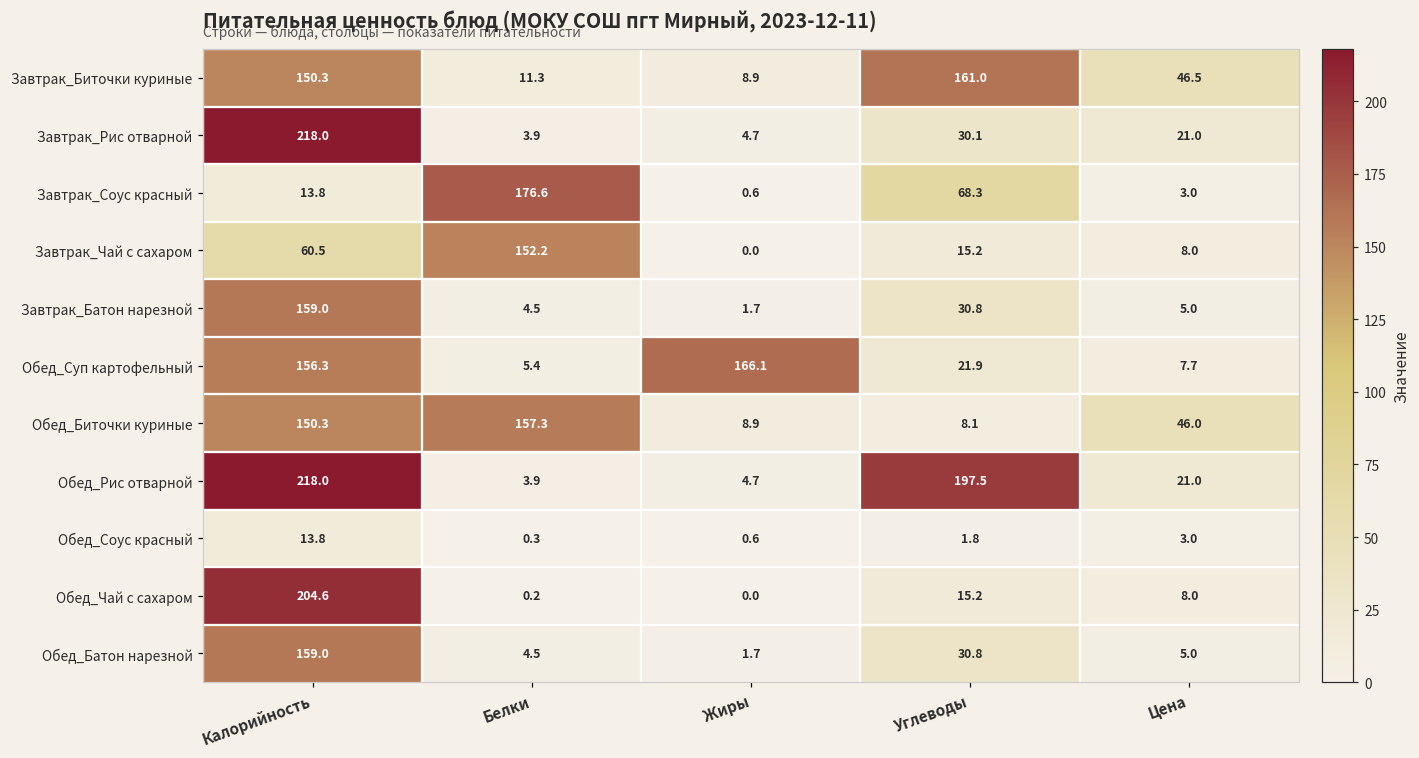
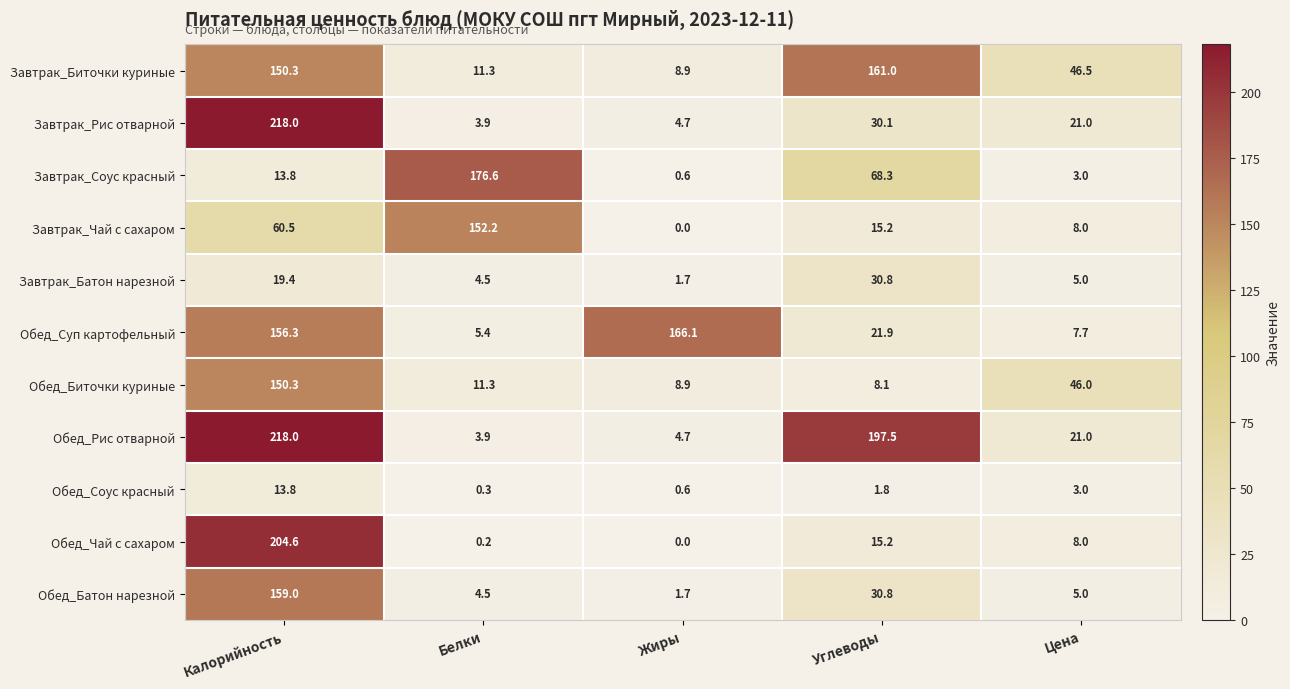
  {
    "Завтрак_Биточки куриные": {
      "Калорийность": 150.3,
      "Белки": 11.3,
      "Жиры": 8.9,
      "Углеводы": 161.0,
      "Цена": 46.5
    },
    "Завтрак_Рис отварной": {
      "Калорийность": 218.0,
      "Белки": 3.9,
      "Жиры": 4.7,
      "Углеводы": 30.1,
      "Цена": 21.0
    },
    "Завтрак_Соус красный": {
      "Калорийность": 13.8,
      "Белки": 176.6,
      "Жиры": 0.6,
      "Углеводы": 68.3,
      "Цена": 3.0
    },
    "Завтрак_Чай с сахаром": {
      "Калорийность": 60.5,
      "Белки": 152.2,
      "Жиры": 0.0,
      "Углеводы": 15.2,
      "Цена": 8.0
    },
    "Завтрак_Батон нарезной": {
-     "Калорийность": 159.0,
+     "Калорийность": 19.4,
      "Белки": 4.5,
      "Жиры": 1.7,
      "Углеводы": 30.8,
      "Цена": 5.0
    },
    "Обед_Суп картофельный": {
      "Калорийность": 156.3,
      "Белки": 5.4,
      "Жиры": 166.1,
      "Углеводы": 21.9,
      "Цена": 7.7
    },
    "Обед_Биточки куриные": {
      "Калорийность": 150.3,
-     "Белки": 157.3,
+     "Белки": 11.3,
      "Жиры": 8.9,
      "Углеводы": 8.1,
      "Цена": 46.0
    },
    "Обед_Рис отварной": {
      "Калорийность": 218.0,
      "Белки": 3.9,
      "Жиры": 4.7,
      "Углеводы": 197.5,
      "Цена": 21.0
    },
    "Обед_Соус красный": {
      "Калорийность": 13.8,
      "Белки": 0.3,
      "Жиры": 0.6,
      "Углеводы": 1.8,
      "Цена": 3.0
    },
    "Обед_Чай с сахаром": {
      "Калорийность": 204.6,
      "Белки": 0.2,
      "Жиры": 0.0,
      "Углеводы": 15.2,
      "Цена": 8.0
    },
    "Обед_Батон нарезной": {
      "Калорийность": 159.0,
      "Белки": 4.5,
      "Жиры": 1.7,
      "Углеводы": 30.8,
      "Цена": 5.0
    }
  }
